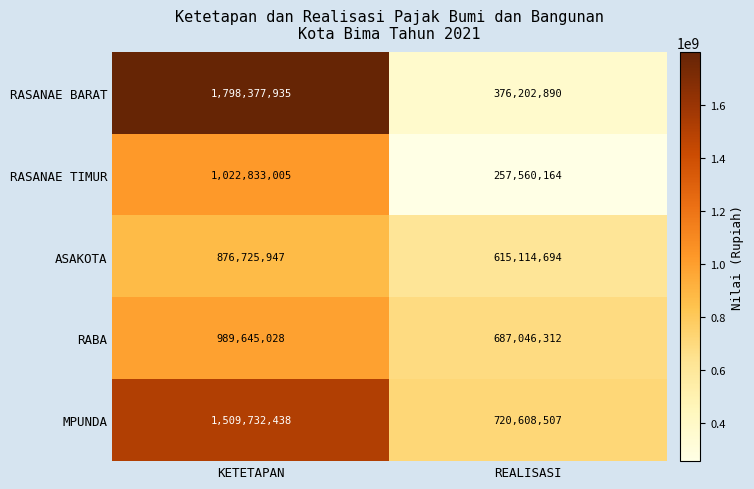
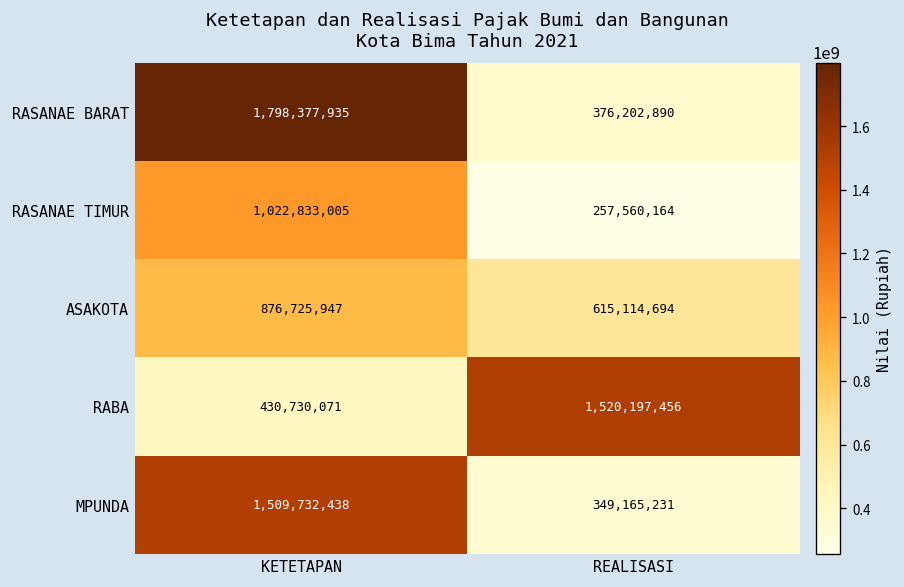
  {
    "RASANAE BARAT": {
      "KETETAPAN": "1,798,377,935",
      "REALISASI": "376,202,890"
    },
    "RASANAE TIMUR": {
      "KETETAPAN": "1,022,833,005",
      "REALISASI": "257,560,164"
    },
    "ASAKOTA": {
      "KETETAPAN": "876,725,947",
      "REALISASI": "615,114,694"
    },
    "RABA": {
-     "KETETAPAN": "989,645,028",
-     "REALISASI": "687,046,312"
+     "KETETAPAN": "430,730,071",
+     "REALISASI": "1,520,197,456"
    },
    "MPUNDA": {
      "KETETAPAN": "1,509,732,438",
-     "REALISASI": "720,608,507"
+     "REALISASI": "349,165,231"
    }
  }
